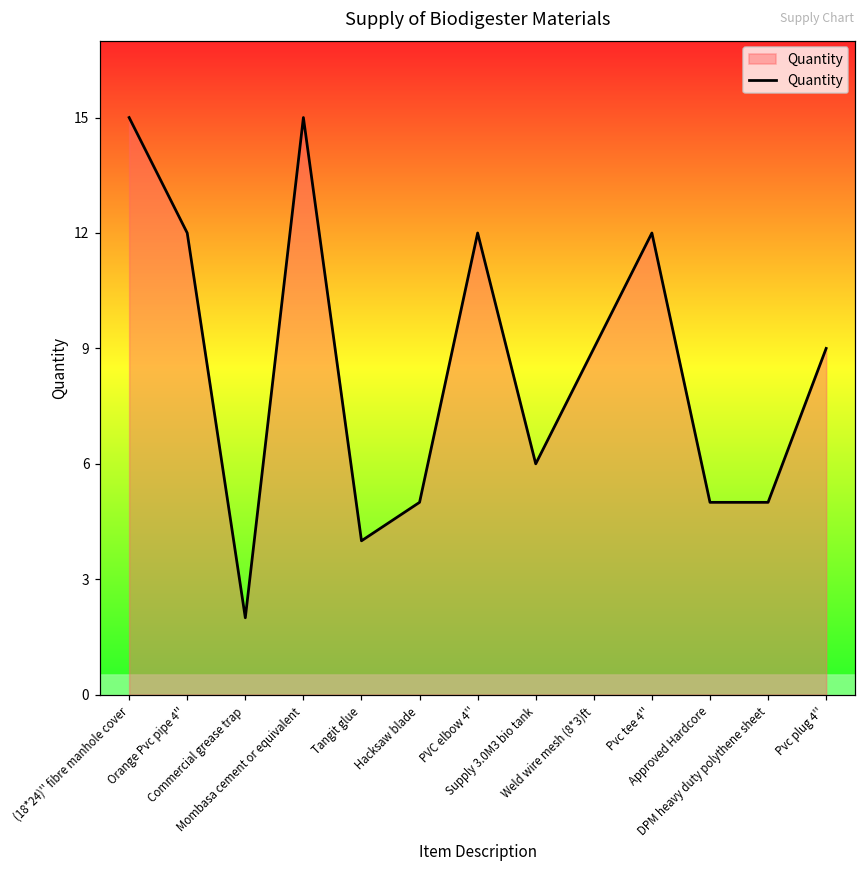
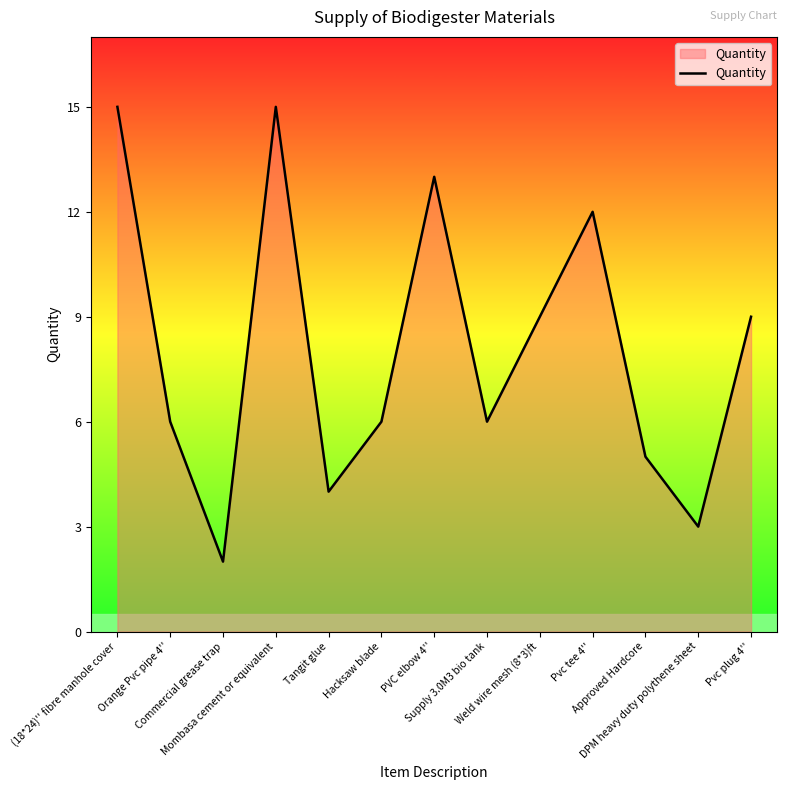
  {
    "(18*24)'' fibre manhole cover": 15,
-   "Orange Pvc pipe 4''": 12,
+   "Orange Pvc pipe 4''": 6,
    "Commercial grease trap": 2,
    "Mombasa cement or equivalent": 15,
    "Tangit glue": 4,
-   "Hacksaw blade": 5,
-   "PVC elbow 4''": 12,
+   "Hacksaw blade": 6,
+   "PVC elbow 4''": 13,
    "Supply 3.0M3 bio tank": 6,
    "Weld wire mesh (8*3)ft": 9,
    "Pvc tee 4''": 12,
    "Approved Hardcore": 5,
-   "DPM heavy duty polythene sheet": 5,
+   "DPM heavy duty polythene sheet": 3,
    "Pvc plug 4''": 9
  }
